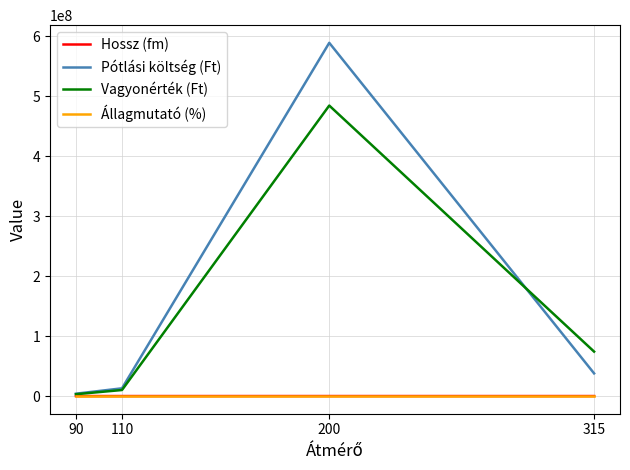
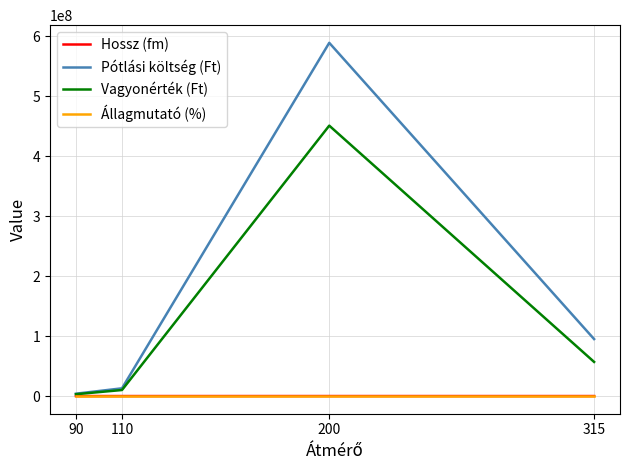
  {
    "Állagmutató (%)": {
      "110": 0,
      "200": 0,
      "315": 0
    },
    "Pótlási költség (Ft)": {
      "200": 590000000,
-     "315": 40000000
+     "315": 100000000
    },
    "Vagyonérték (Ft)": {
-     "200": 480000000,
-     "315": 70000000
+     "200": 450000000,
+     "315": 60000000
    }
  }
